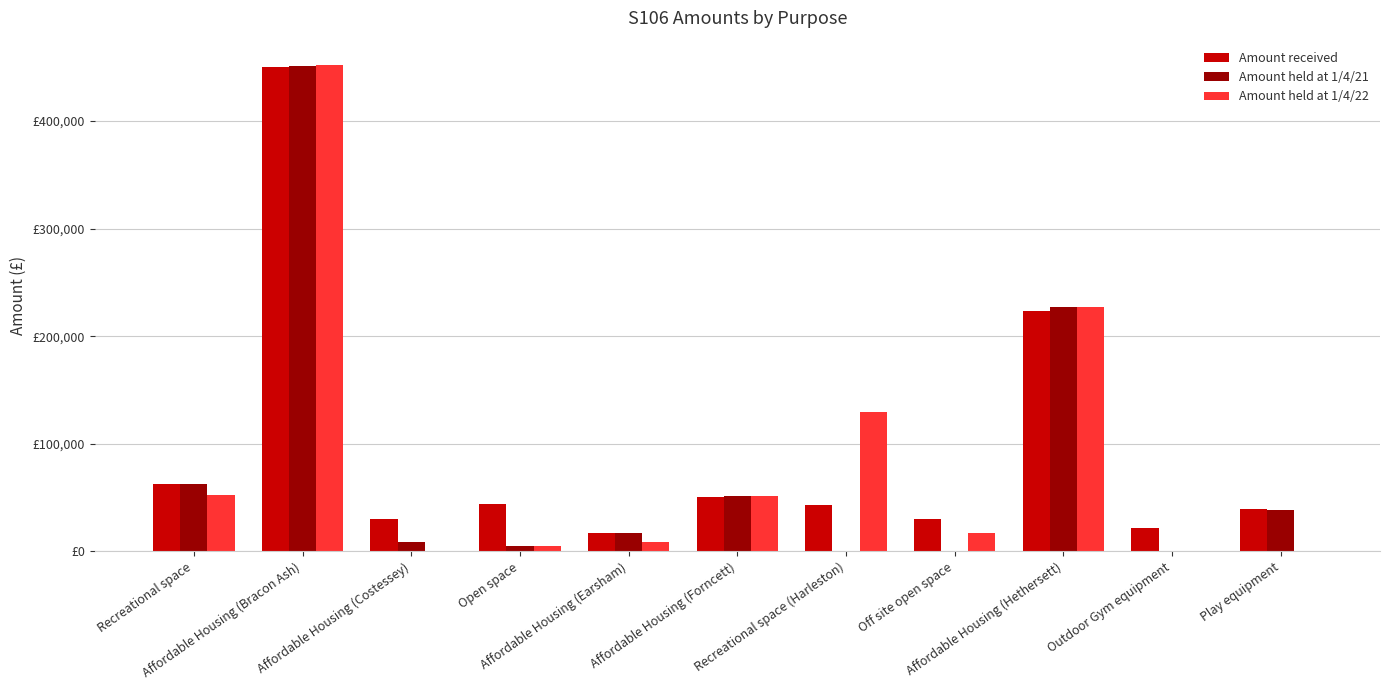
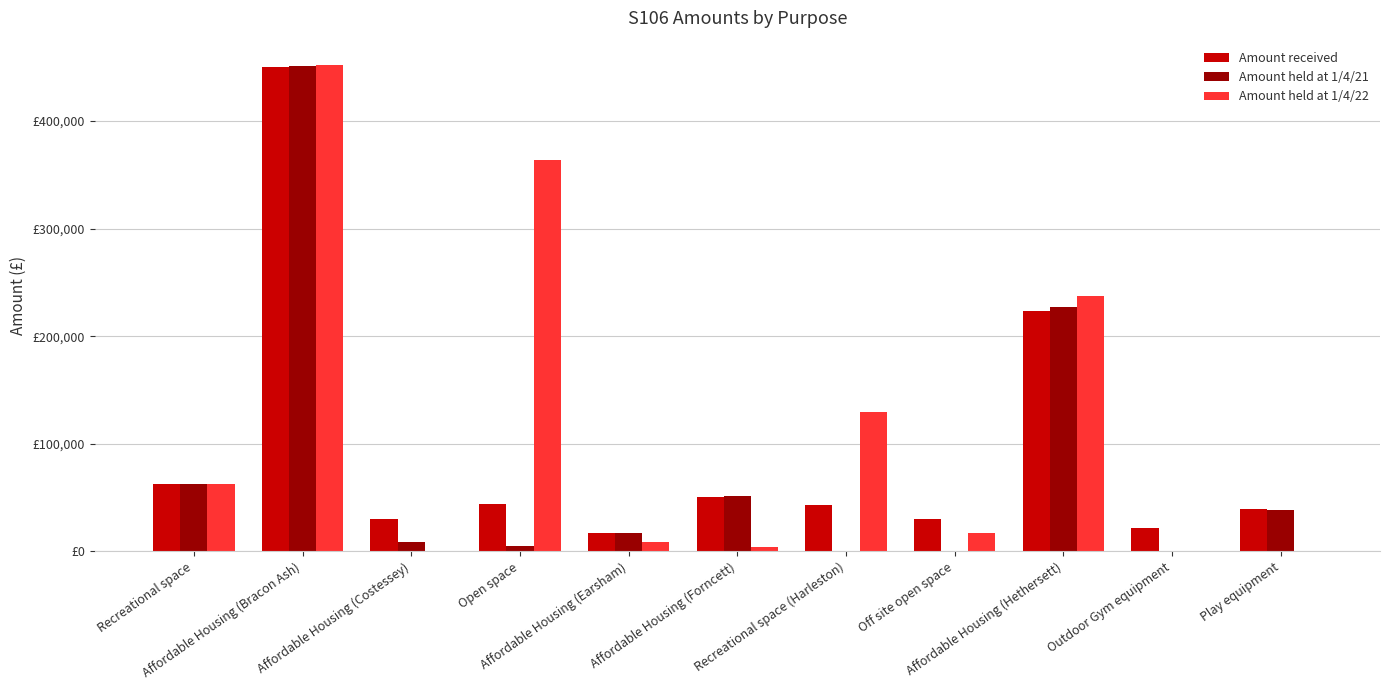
  {
    "Amount held at 1/4/22": {
-     "Recreational space": "£52,000",
+     "Recreational space": "£63,000",
      "Affordable Housing (Bracon Ash)": "£452,000",
-     "Open space": "£5,000",
+     "Open space": "£364,000",
      "Affordable Housing (Earsham)": "£8,000",
-     "Affordable Housing (Forncett)": "£51,000",
+     "Affordable Housing (Forncett)": "£4,000",
      "Recreational space (Harleston)": "£130,000",
      "Off site open space": "£17,000",
-     "Affordable Housing (Hethersett)": "£227,000",
+     "Affordable Housing (Hethersett)": "£237,000",
      "Play equipment": "£0"
    }
  }
